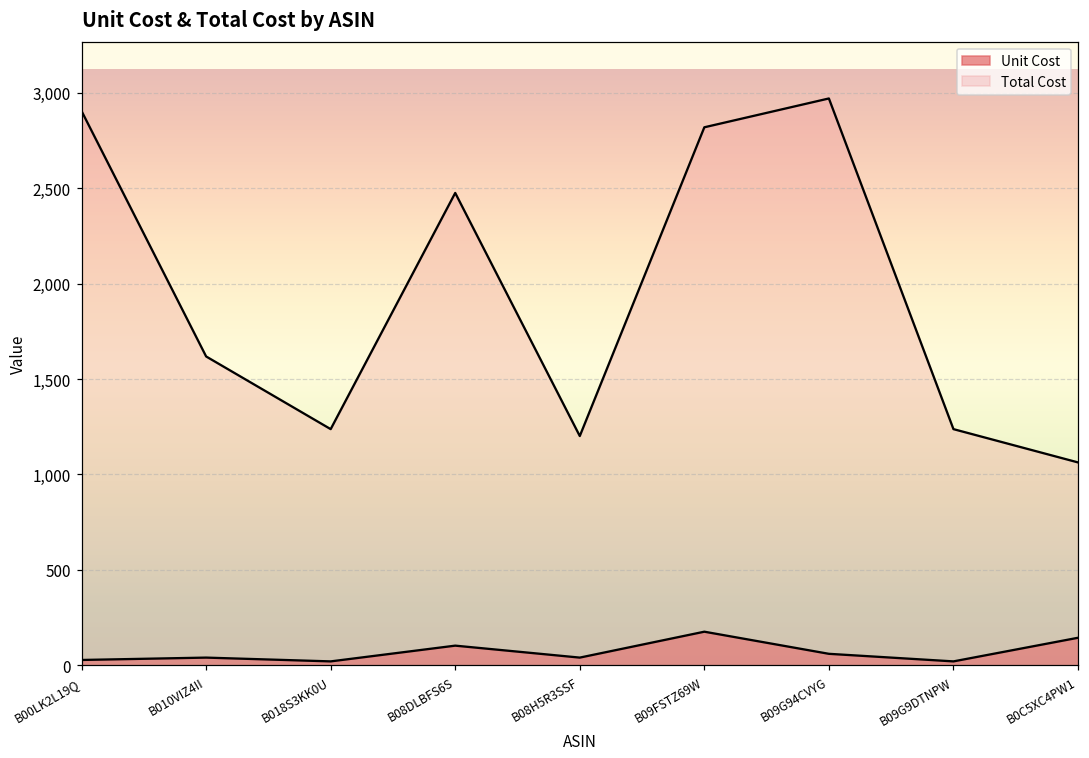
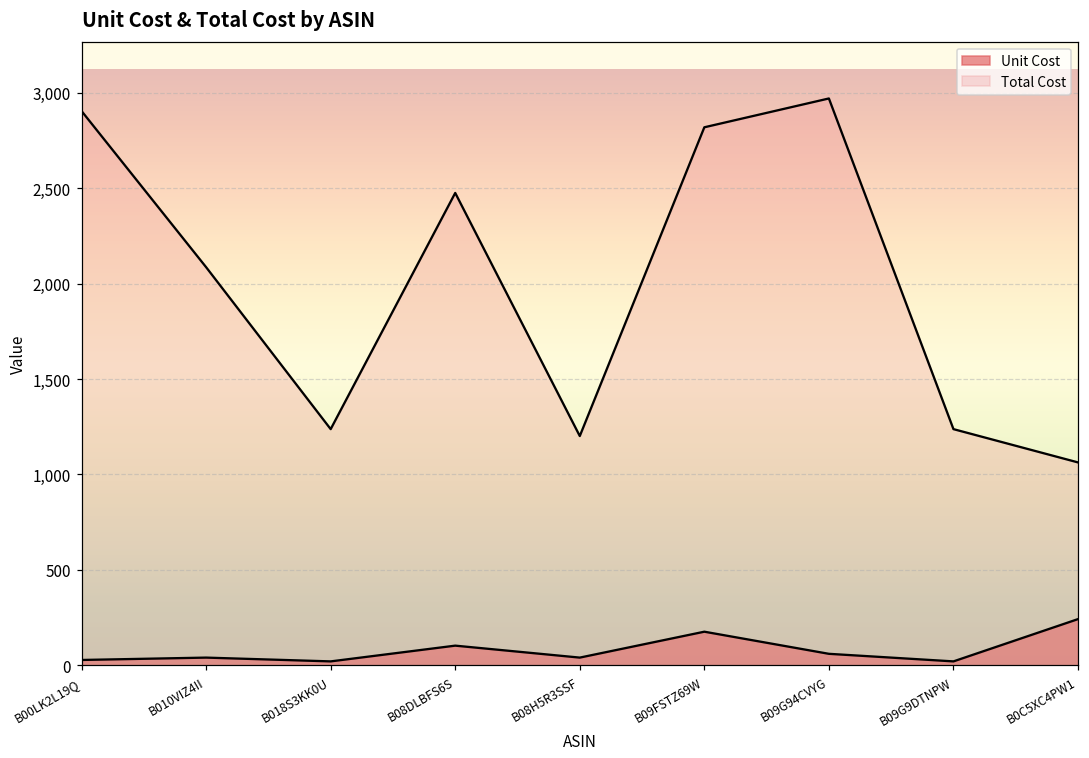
  {
    "Unit Cost": {
      "B00LK2L19Q": "30",
      "B010VIZ4II": "40",
      "B018S3KK0U": "20",
      "B08DLBFS6S": "100",
      "B08H5R3SSF": "40",
      "B09FSTZ69W": "180",
      "B09G94CVYG": "60",
      "B09G9DTNPW": "20",
-     "B0C5XC4PW1": "140"
+     "B0C5XC4PW1": "240"
    },
    "Total Cost": {
      "B00LK2L19Q": "2,900",
-     "B010VIZ4II": "1,620",
+     "B010VIZ4II": "2,090",
      "B018S3KK0U": "1,240",
      "B08DLBFS6S": "2,470",
      "B08H5R3SSF": "1,200",
      "B09FSTZ69W": "2,820",
      "B09G94CVYG": "2,970",
      "B09G9DTNPW": "1,240",
      "B0C5XC4PW1": "1,060"
    }
  }
